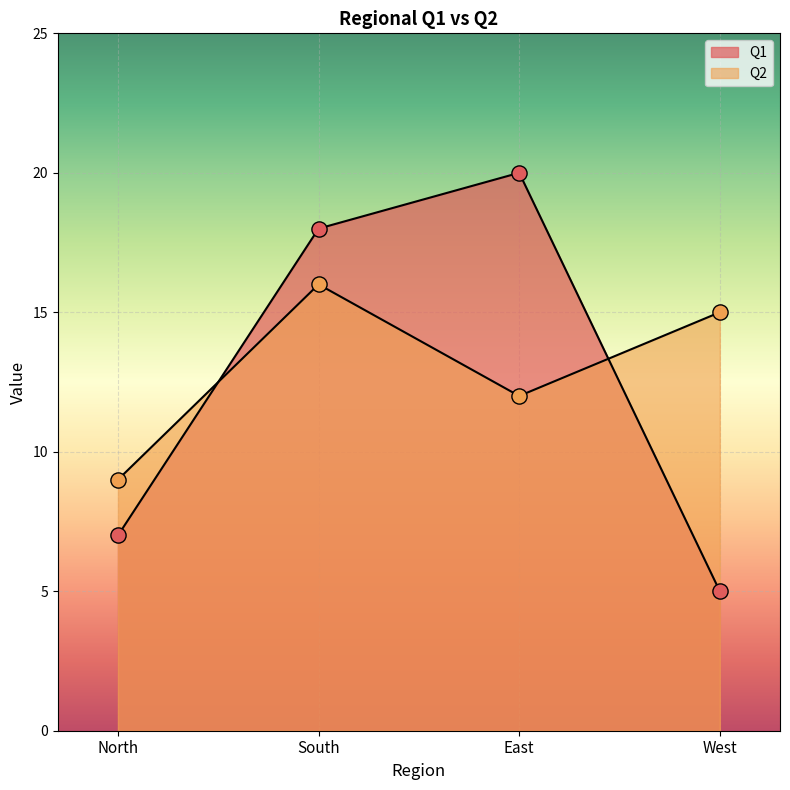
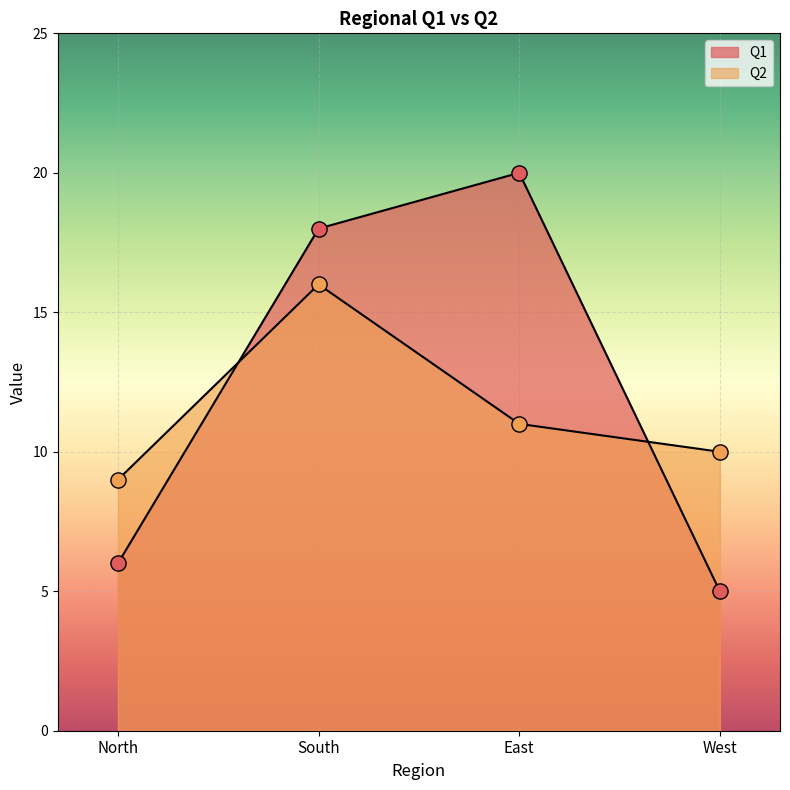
  {
    "Q1": {
-     "North": 7,
+     "North": 6,
      "South": 18,
      "East": 20,
      "West": 5
    },
    "Q2": {
      "North": 9,
      "South": 16,
-     "East": 12,
-     "West": 15
+     "East": 11,
+     "West": 10
    }
  }
